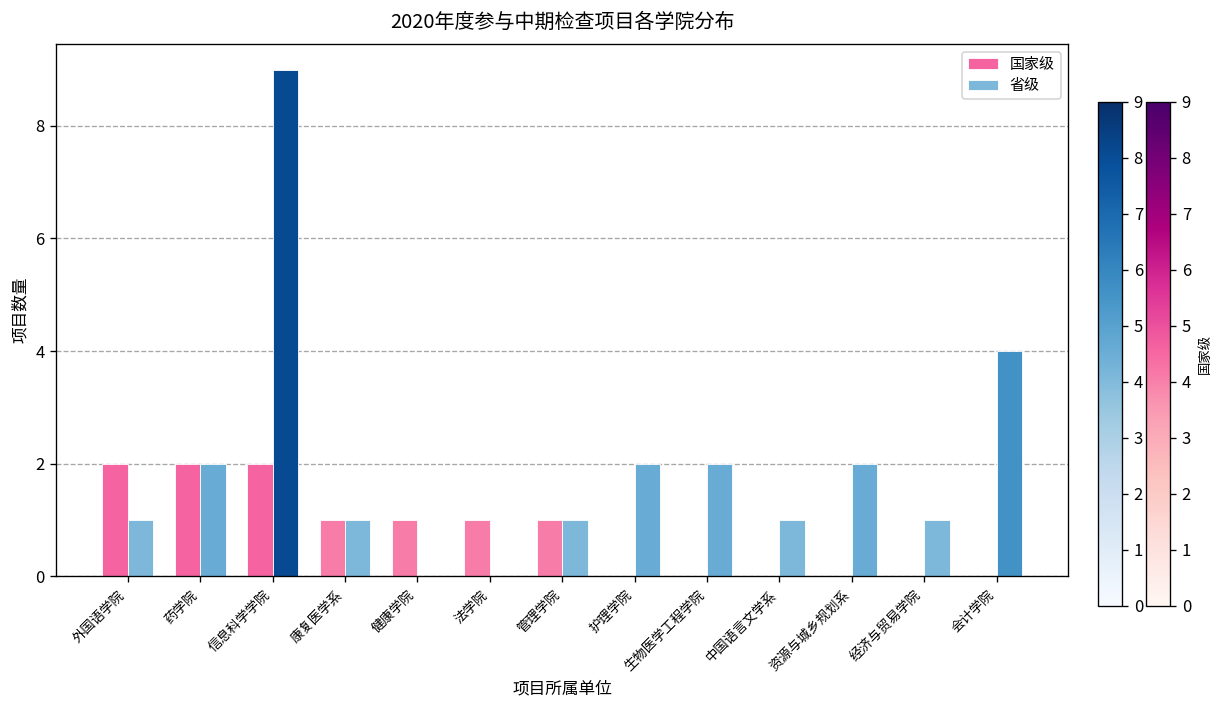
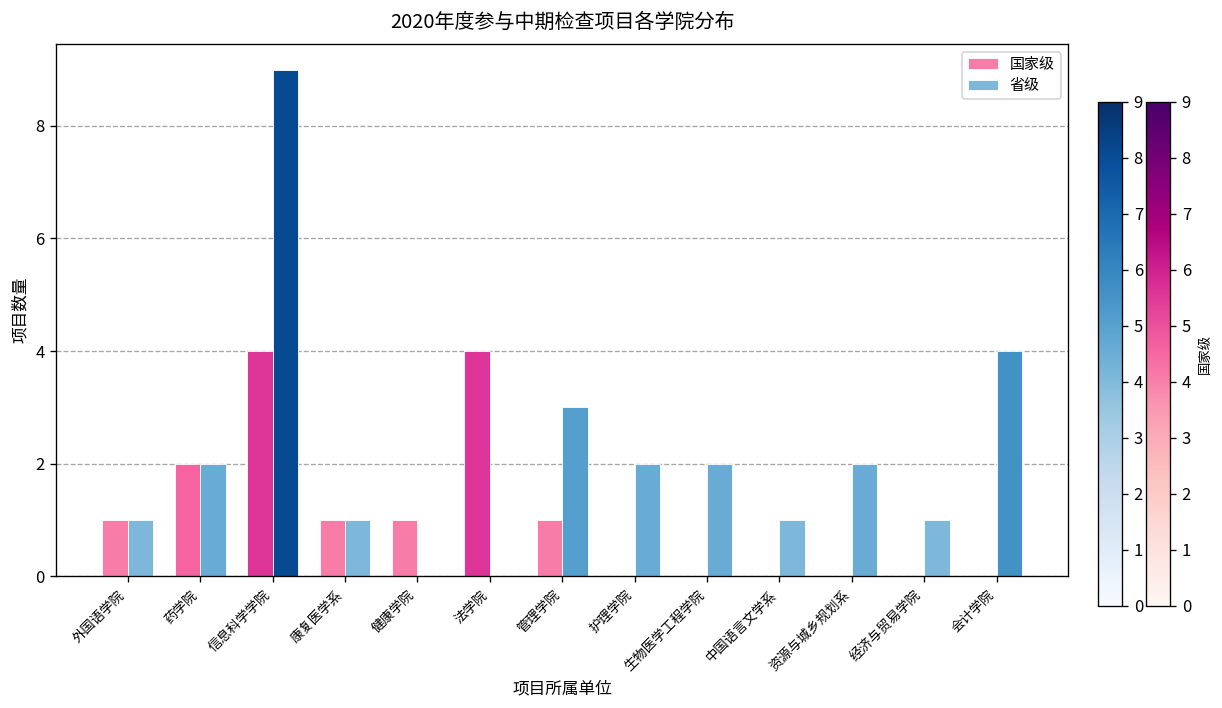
  {
    "国家级": {
-     "外国语学院": 2,
+     "外国语学院": 1,
      "药学院": 2,
-     "信息科学学院": 2,
+     "信息科学学院": 4,
      "康复医学系": 1,
      "健康学院": 1,
-     "法学院": 1,
+     "法学院": 4,
      "管理学院": 1,
      "护理学院": 0,
      "生物医学工程学院": 0,
      "中国语言文学系": 0,
      "资源与城乡规划系": 0,
      "经济与贸易学院": 0,
      "会计学院": 0
    },
    "省级": {
      "外国语学院": 1,
      "药学院": 2,
      "信息科学学院": 9,
      "康复医学系": 1,
      "健康学院": 0,
      "法学院": 0,
-     "管理学院": 1,
+     "管理学院": 3,
      "护理学院": 2,
      "生物医学工程学院": 2,
      "中国语言文学系": 1,
      "资源与城乡规划系": 2,
      "经济与贸易学院": 1,
      "会计学院": 4
    }
  }
